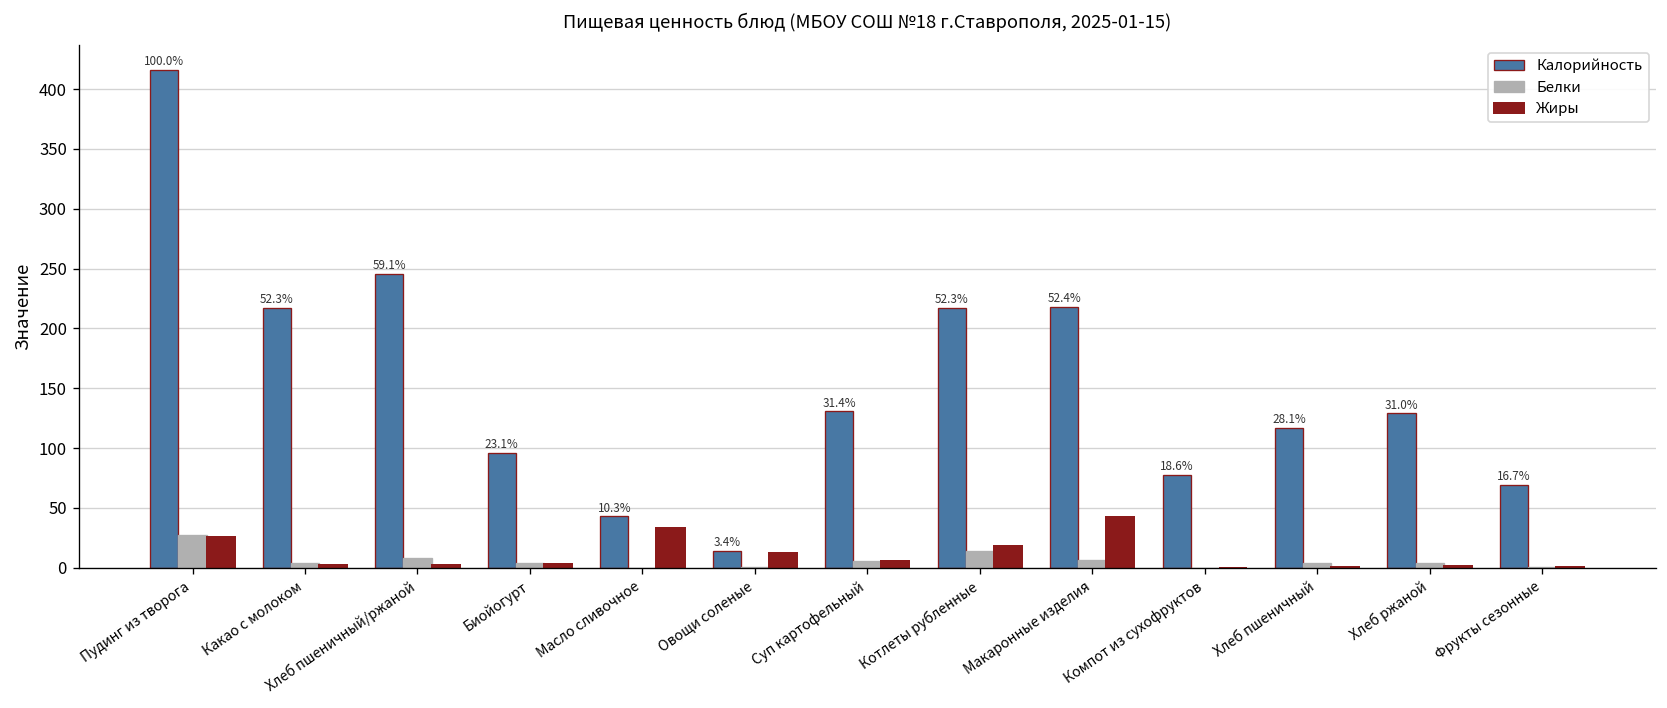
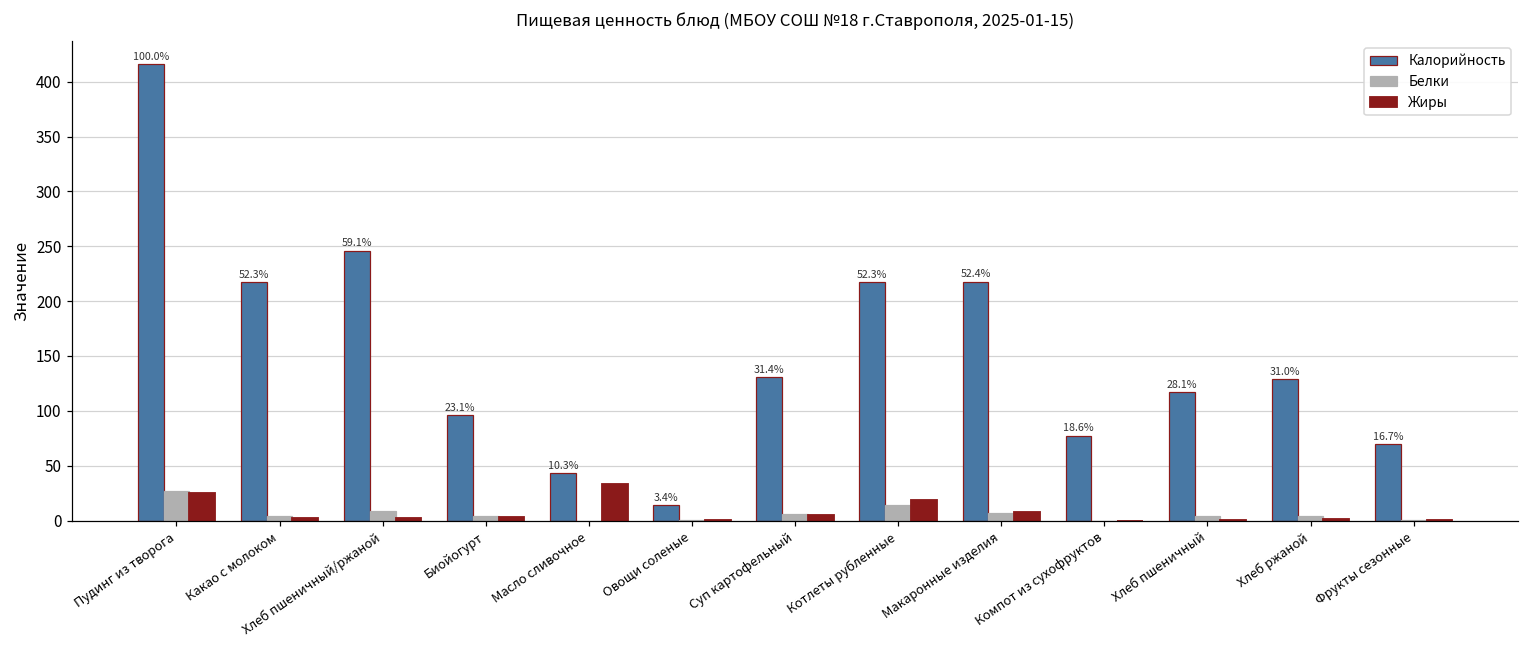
  {
    "Белки": {
      "Пудинг из творога": 30,
      "Какао с молоком": 0,
      "Хлеб пшеничный/ржаной": 10,
      "Биойогурт": 0,
      "Масло сливочное": 0,
      "Суп картофельный": 10,
      "Котлеты рубленные": 10,
      "Макаронные изделия": 10,
      "Компот из сухофруктов": 0,
      "Хлеб пшеничный": 0,
      "Хлеб ржаной": 0
    },
    "Жиры": {
      "Пудинг из творога": 30,
      "Какао с молоком": 0,
      "Биойогурт": 0,
      "Масло сливочное": 30,
-     "Овощи соленые": 10,
+     "Овощи соленые": 0,
      "Суп картофельный": 10,
      "Котлеты рубленные": 20,
-     "Макаронные изделия": 40,
+     "Макаронные изделия": 10,
      "Компот из сухофруктов": 0
    }
  }
